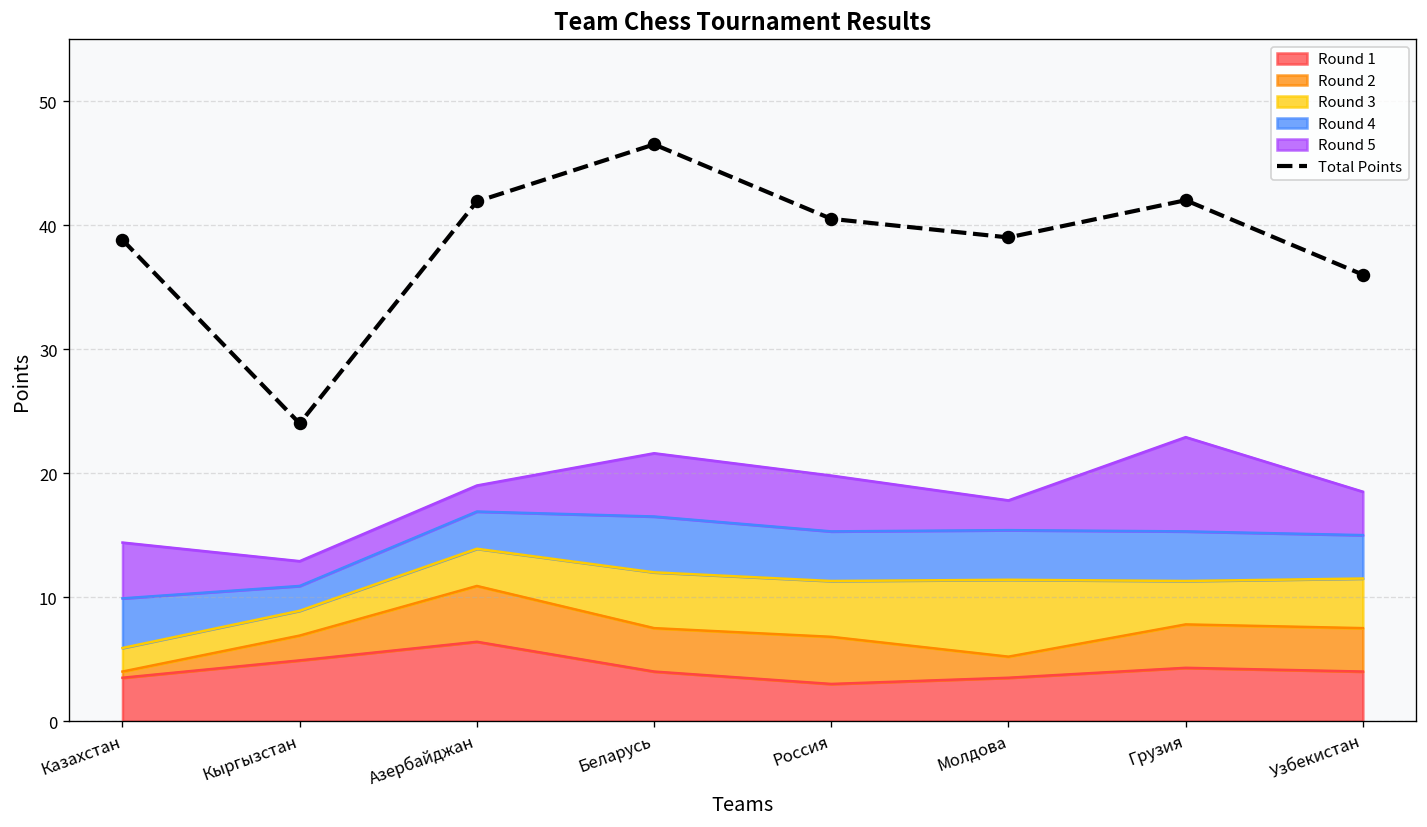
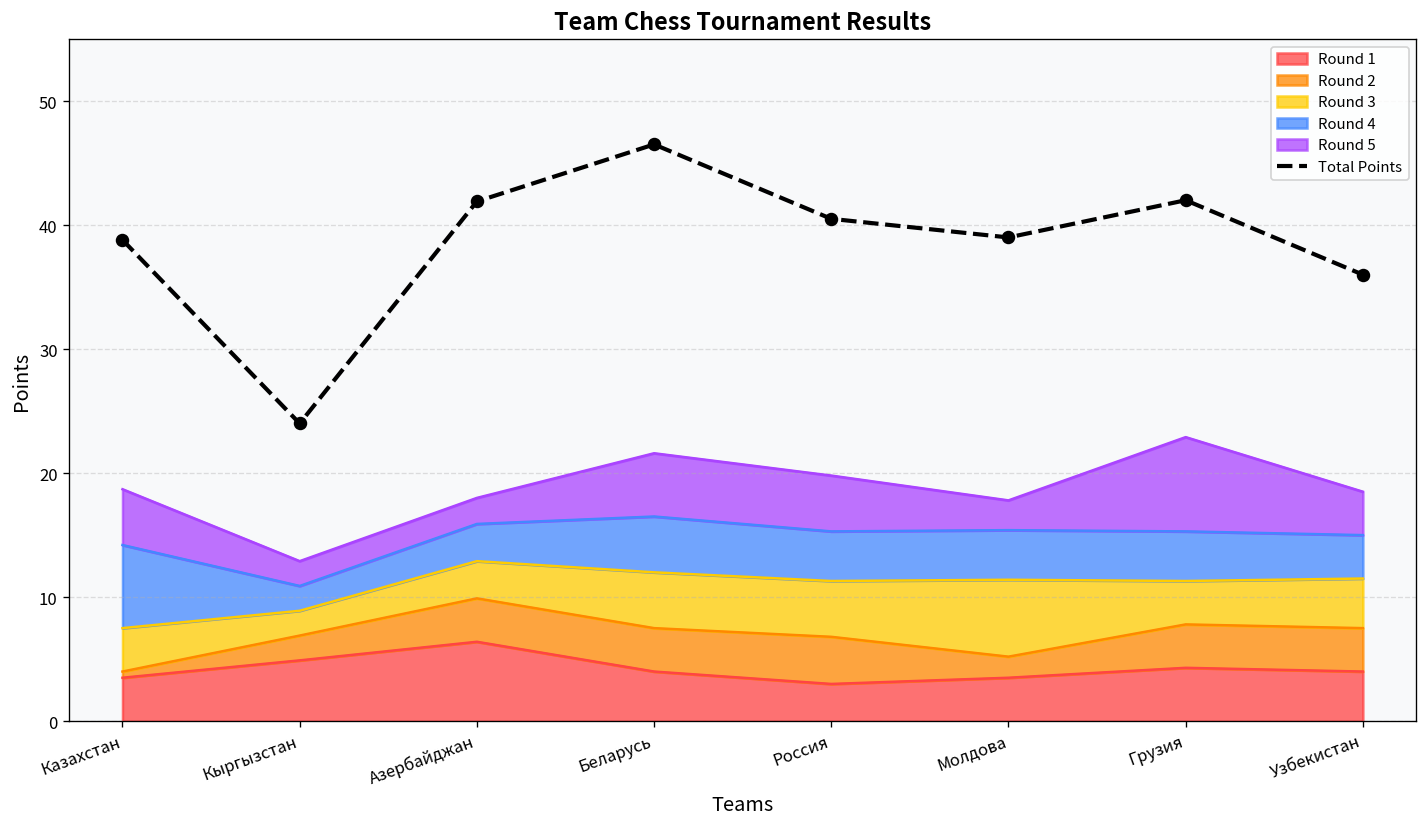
  {
    "Round 1": {
      "Казахстан": 3.5,
      "Кыргызстан": 4.9,
      "Азербайджан": 6.4,
      "Беларусь": 4.0,
      "Россия": 3.0,
      "Молдова": 3.5,
      "Грузия": 4.3,
      "Узбекистан": 4.0
    },
    "Round 2": {
      "Казахстан": 0.5,
      "Кыргызстан": 2.0,
-     "Азербайджан": 4.5,
+     "Азербайджан": 3.5,
      "Беларусь": 3.5,
      "Россия": 3.8,
      "Молдова": 1.7,
      "Грузия": 3.5,
      "Узбекистан": 3.5
    },
    "Round 3": {
-     "Казахстан": 1.9,
+     "Казахстан": 3.5,
      "Кыргызстан": 2.0,
      "Азербайджан": 3.0,
      "Беларусь": 4.5,
      "Россия": 4.5,
      "Молдова": 6.2,
      "Грузия": 3.5,
      "Узбекистан": 4.0
    },
    "Round 4": {
-     "Казахстан": 4.0,
+     "Казахстан": 6.7,
      "Кыргызстан": 2.0,
      "Азербайджан": 3.0,
      "Беларусь": 4.5,
      "Россия": 4.0,
      "Молдова": 4.0,
      "Грузия": 4.0,
      "Узбекистан": 3.5
    },
    "Round 5": {
      "Казахстан": 4.5,
      "Кыргызстан": 2.0,
      "Азербайджан": 2.1,
      "Беларусь": 5.1,
      "Россия": 4.5,
      "Молдова": 2.4,
      "Грузия": 7.6,
      "Узбекистан": 3.5
    },
    "Total Points": {
      "Казахстан": 38.8,
      "Кыргызстан": 24.0,
      "Азербайджан": 41.9,
      "Беларусь": 46.5,
      "Россия": 40.5,
      "Молдова": 39.0,
      "Грузия": 42.0,
      "Узбекистан": 36.0
    }
  }
